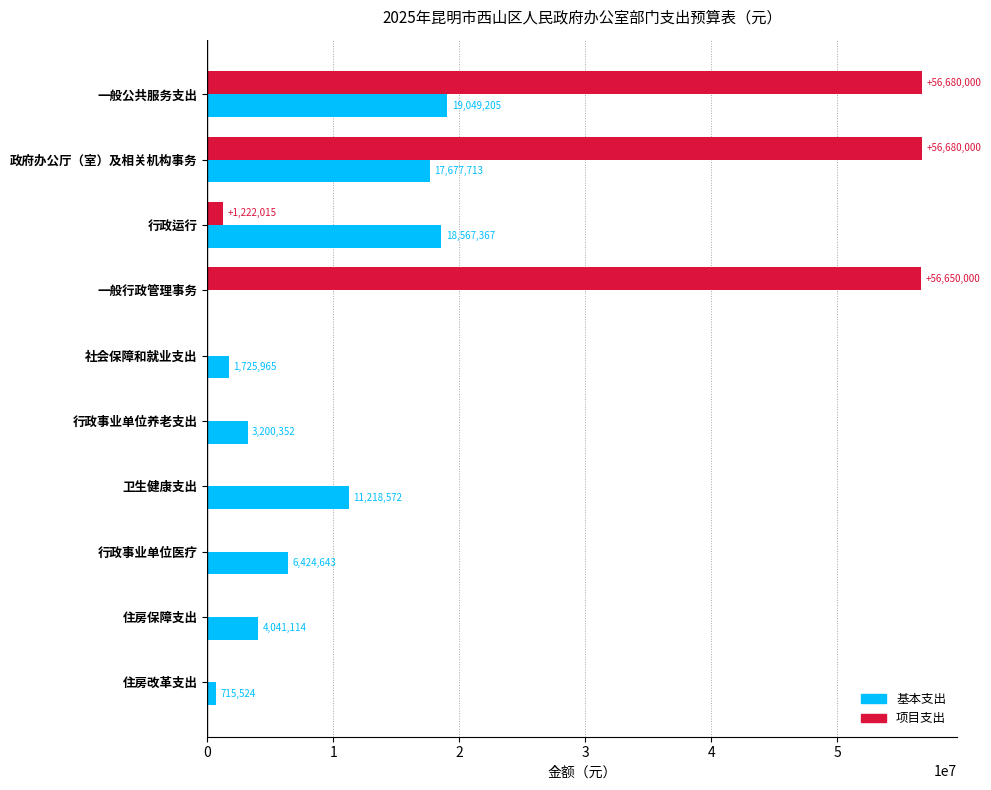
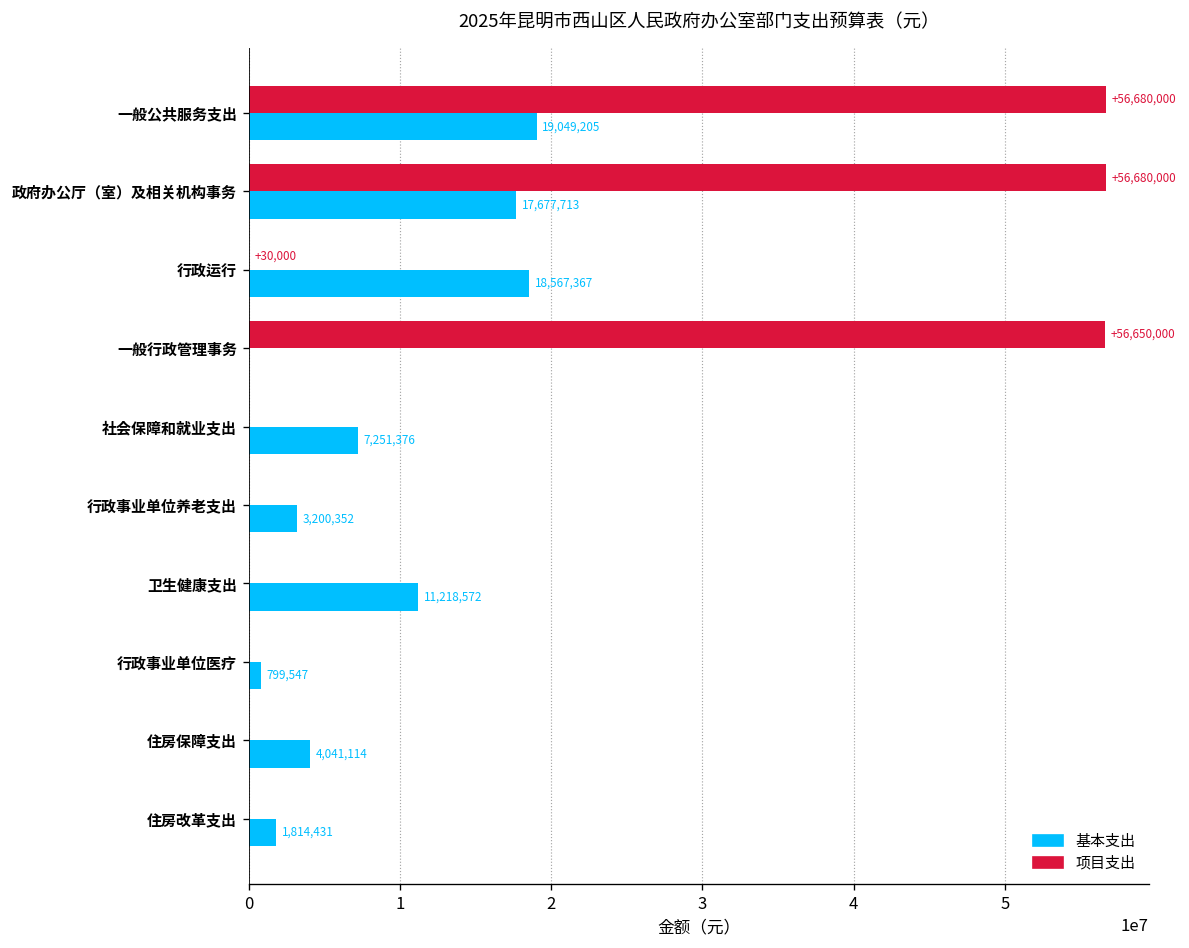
  {
    "基本支出": {
      "一般公共服务支出": "19,049,205",
      "政府办公厅（室）及相关机构事务": "17,677,713",
      "行政运行": "18,567,367",
-     "社会保障和就业支出": "1,725,965",
+     "社会保障和就业支出": "7,251,376",
      "行政事业单位养老支出": "3,200,352",
      "卫生健康支出": "11,218,572",
-     "行政事业单位医疗": "6,424,643",
+     "行政事业单位医疗": "799,547",
      "住房保障支出": "4,041,114",
-     "住房改革支出": "715,524"
+     "住房改革支出": "1,814,431"
    },
    "项目支出": {
      "一般公共服务支出": "+56,680,000",
      "政府办公厅（室）及相关机构事务": "+56,680,000",
-     "行政运行": "+1,222,015",
+     "行政运行": "+30,000",
      "一般行政管理事务": "+56,650,000"
    }
  }
